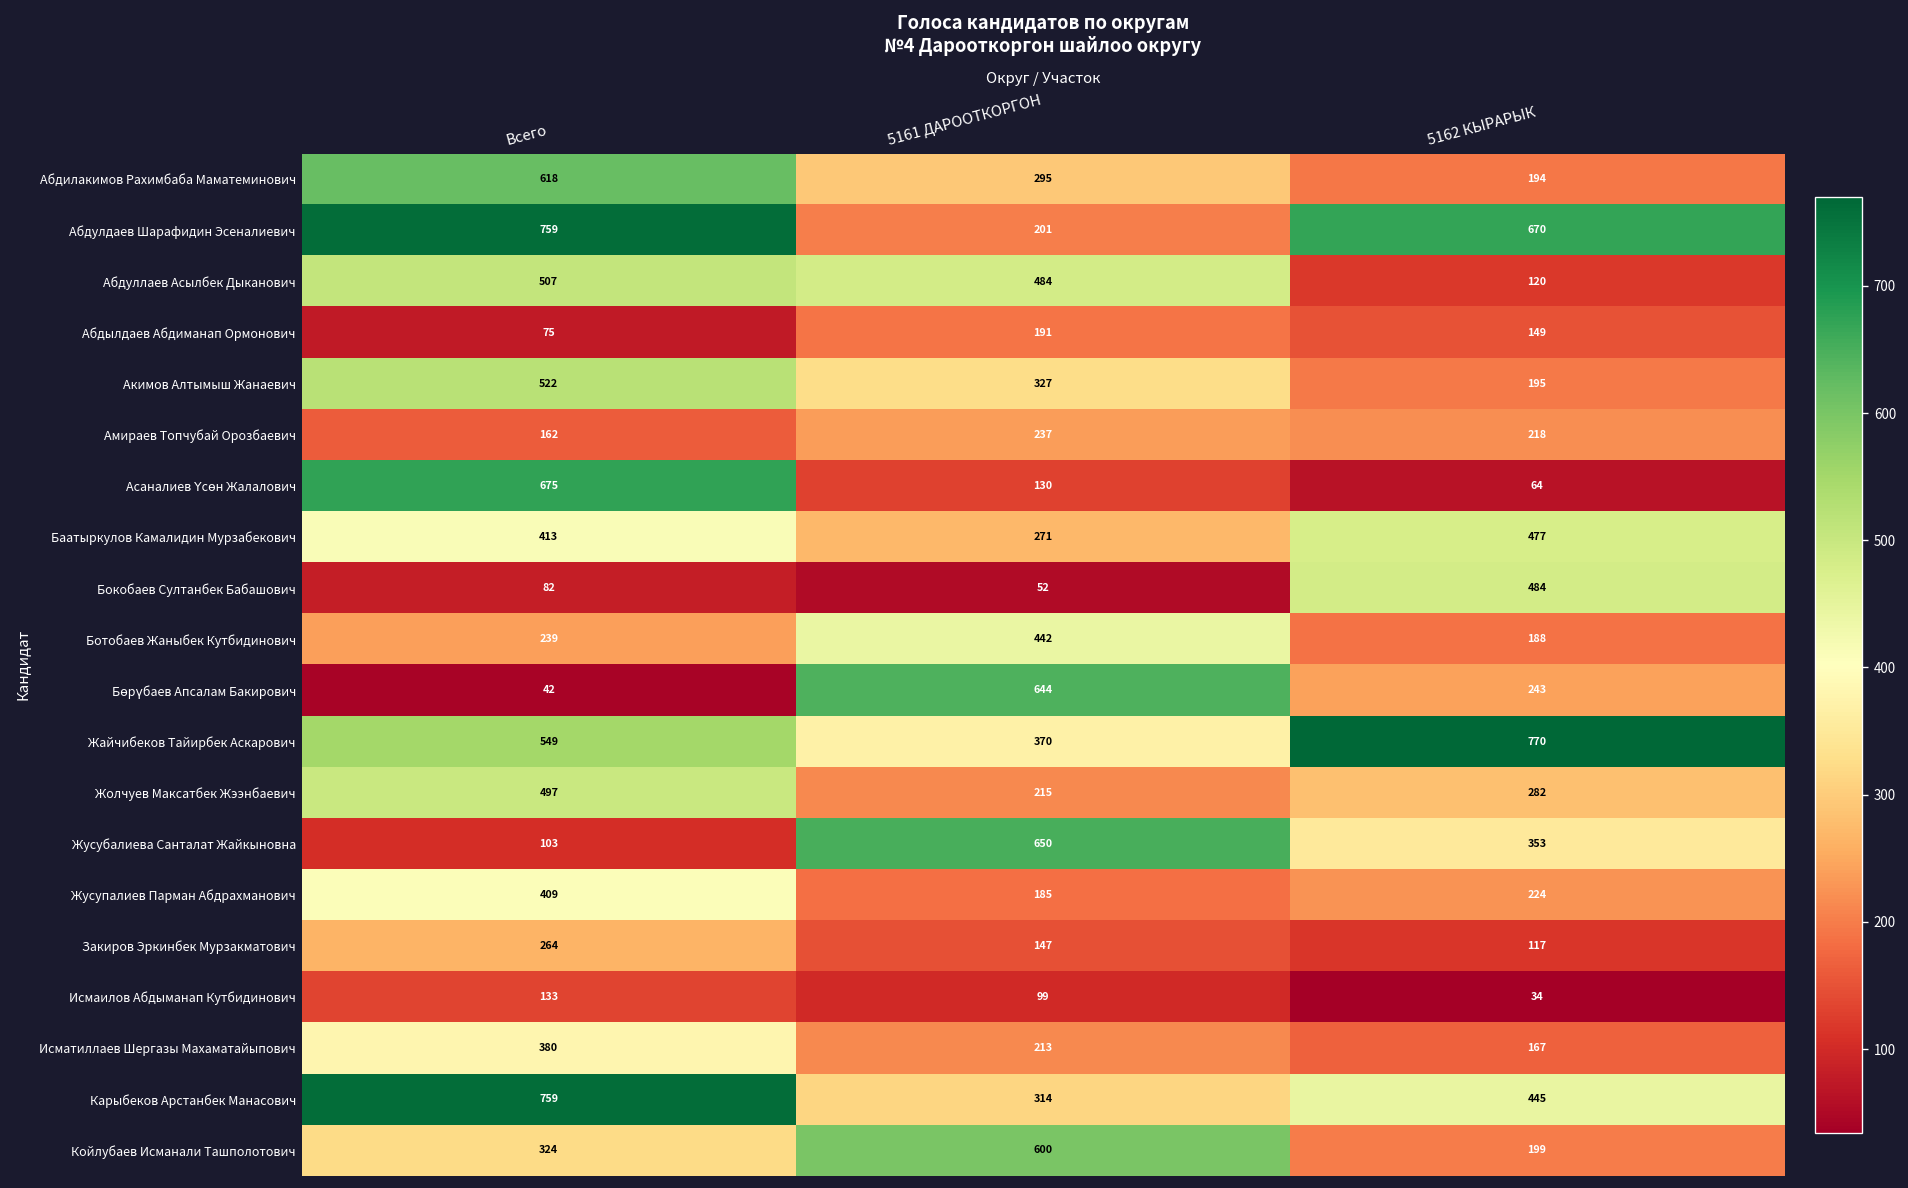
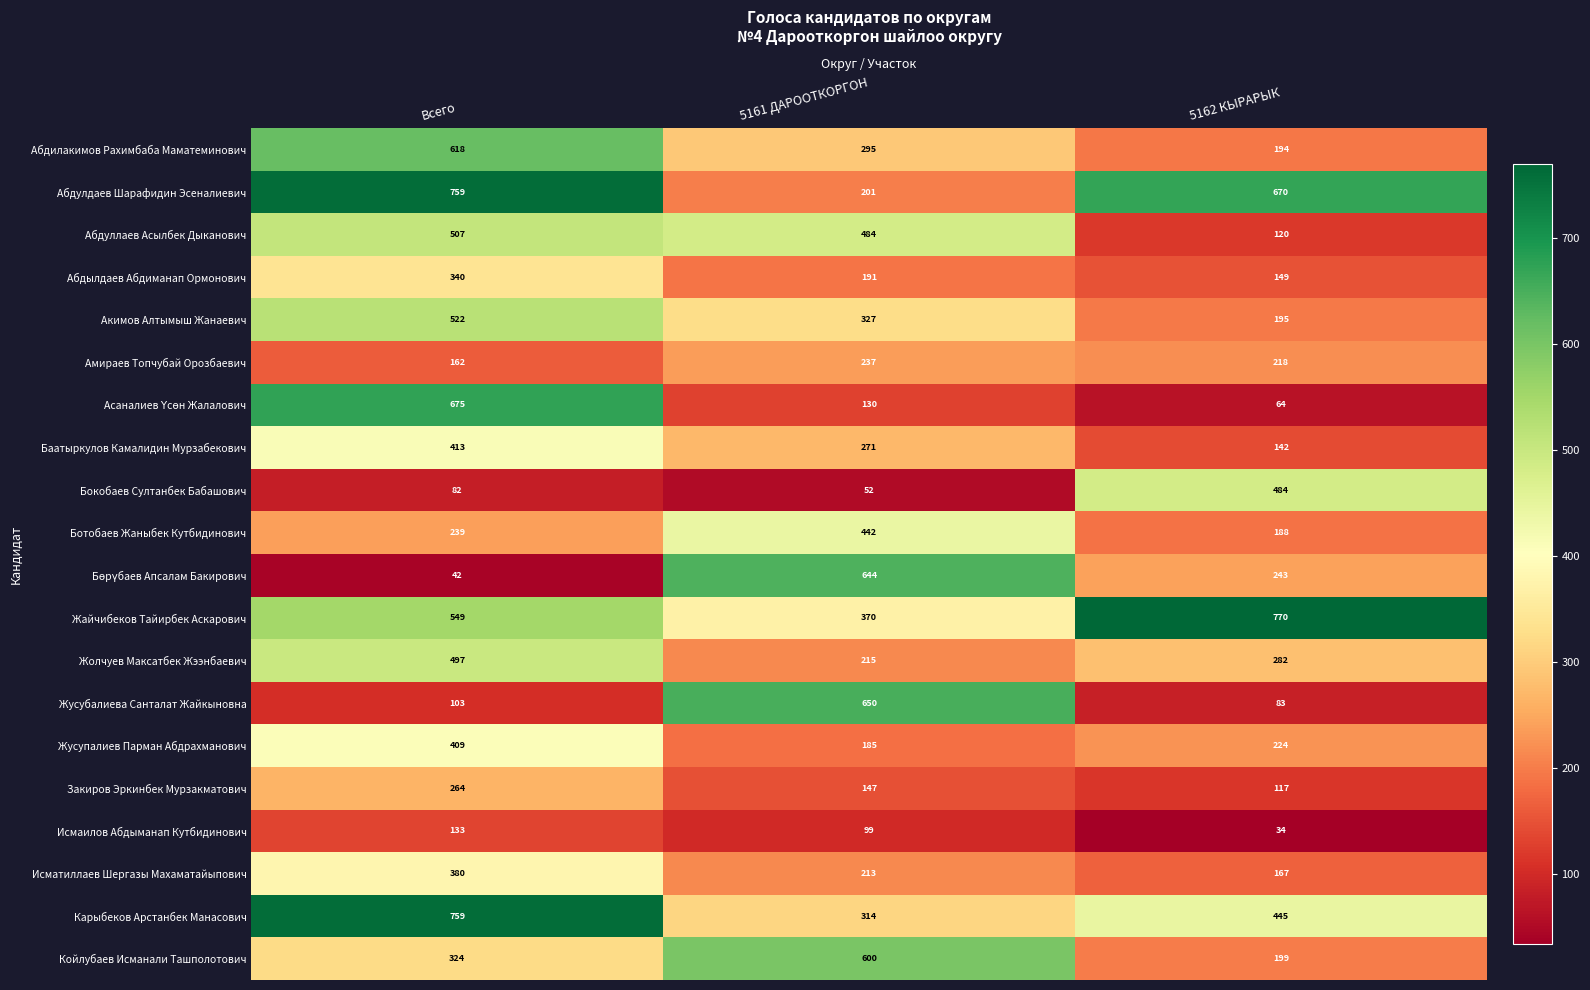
  {
    "Абдилакимов Рахимбаба Маматеминович": {
      "Всего": 618,
      "5161 ДАРООТКОРГОН": 295,
      "5162 КЫРАРЫК": 194
    },
    "Абдулдаев Шарафидин Эсеналиевич": {
      "Всего": 759,
      "5161 ДАРООТКОРГОН": 201,
      "5162 КЫРАРЫК": 670
    },
    "Абдуллаев Асылбек Дыканович": {
      "Всего": 507,
      "5161 ДАРООТКОРГОН": 484,
      "5162 КЫРАРЫК": 120
    },
    "Абдылдаев Абдиманап Ормонович": {
-     "Всего": 75,
+     "Всего": 340,
      "5161 ДАРООТКОРГОН": 191,
      "5162 КЫРАРЫК": 149
    },
    "Акимов Алтымыш Жанаевич": {
      "Всего": 522,
      "5161 ДАРООТКОРГОН": 327,
      "5162 КЫРАРЫК": 195
    },
    "Амираев Топчубай Орозбаевич": {
      "Всего": 162,
      "5161 ДАРООТКОРГОН": 237,
      "5162 КЫРАРЫК": 218
    },
    "Асаналиев Үсөн Жалалович": {
      "Всего": 675,
      "5161 ДАРООТКОРГОН": 130,
      "5162 КЫРАРЫК": 64
    },
    "Баатыркулов Камалидин Мурзабекович": {
      "Всего": 413,
      "5161 ДАРООТКОРГОН": 271,
-     "5162 КЫРАРЫК": 477
+     "5162 КЫРАРЫК": 142
    },
    "Бокобаев Султанбек Бабашович": {
      "Всего": 82,
      "5161 ДАРООТКОРГОН": 52,
      "5162 КЫРАРЫК": 484
    },
    "Ботобаев Жаныбек Кутбидинович": {
      "Всего": 239,
      "5161 ДАРООТКОРГОН": 442,
      "5162 КЫРАРЫК": 188
    },
    "Бөрүбаев Апсалам Бакирович": {
      "Всего": 42,
      "5161 ДАРООТКОРГОН": 644,
      "5162 КЫРАРЫК": 243
    },
    "Жайчибеков Тайирбек Аскарович": {
      "Всего": 549,
      "5161 ДАРООТКОРГОН": 370,
      "5162 КЫРАРЫК": 770
    },
    "Жолчуев Максатбек Жээнбаевич": {
      "Всего": 497,
      "5161 ДАРООТКОРГОН": 215,
      "5162 КЫРАРЫК": 282
    },
    "Жусубалиева Санталат Жайкыновна": {
      "Всего": 103,
      "5161 ДАРООТКОРГОН": 650,
-     "5162 КЫРАРЫК": 353
+     "5162 КЫРАРЫК": 83
    },
    "Жусупалиев Парман Абдрахманович": {
      "Всего": 409,
      "5161 ДАРООТКОРГОН": 185,
      "5162 КЫРАРЫК": 224
    },
    "Закиров Эркинбек Мурзакматович": {
      "Всего": 264,
      "5161 ДАРООТКОРГОН": 147,
      "5162 КЫРАРЫК": 117
    },
    "Исмаилов Абдыманап Кутбидинович": {
      "Всего": 133,
      "5161 ДАРООТКОРГОН": 99,
      "5162 КЫРАРЫК": 34
    },
    "Исматиллаев Шергазы Махаматайыпович": {
      "Всего": 380,
      "5161 ДАРООТКОРГОН": 213,
      "5162 КЫРАРЫК": 167
    },
    "Карыбеков Арстанбек Манасович": {
      "Всего": 759,
      "5161 ДАРООТКОРГОН": 314,
      "5162 КЫРАРЫК": 445
    },
    "Койлубаев Исманали Ташполотович": {
      "Всего": 324,
      "5161 ДАРООТКОРГОН": 600,
      "5162 КЫРАРЫК": 199
    }
  }
